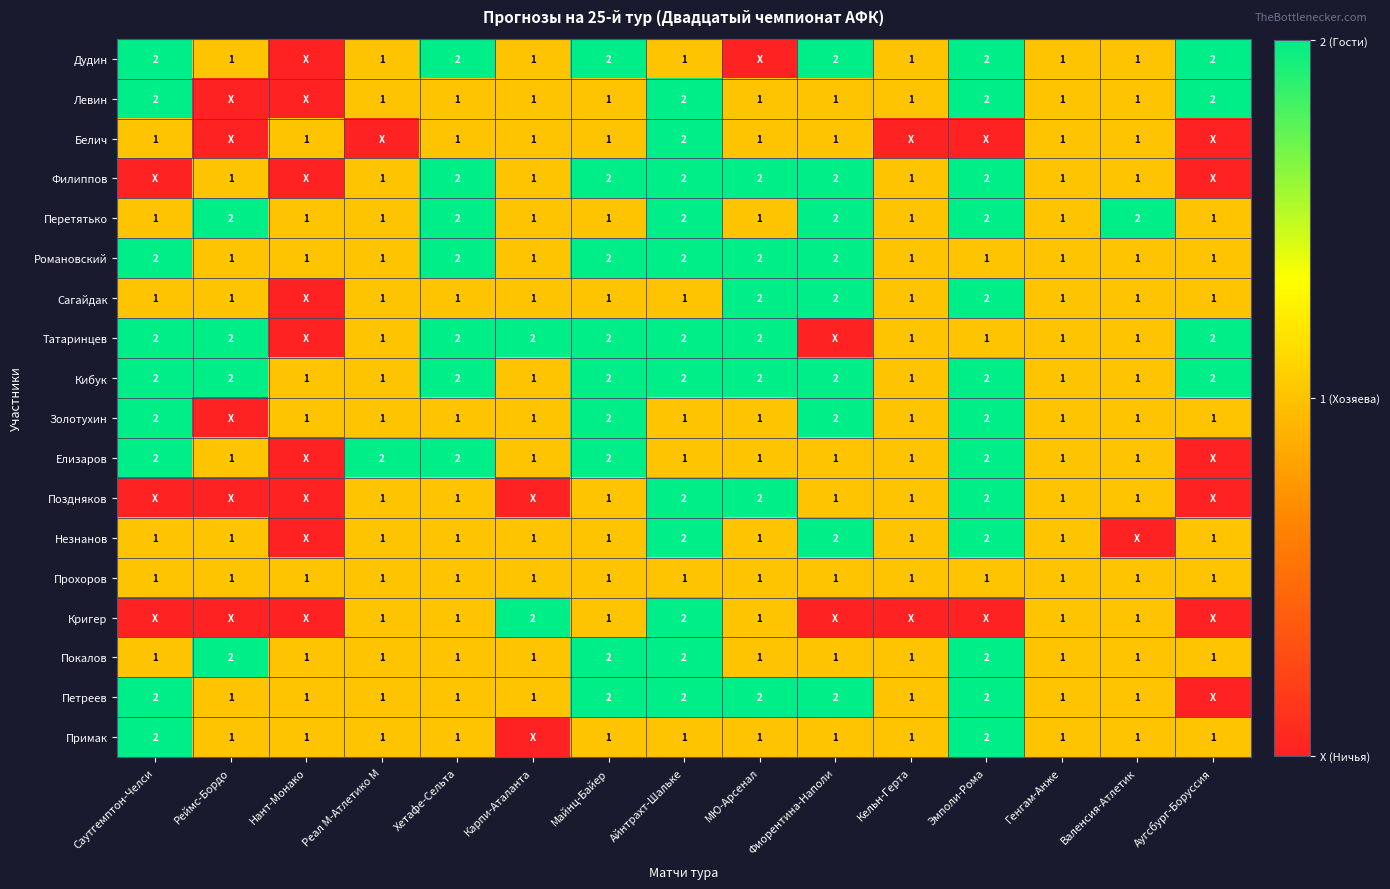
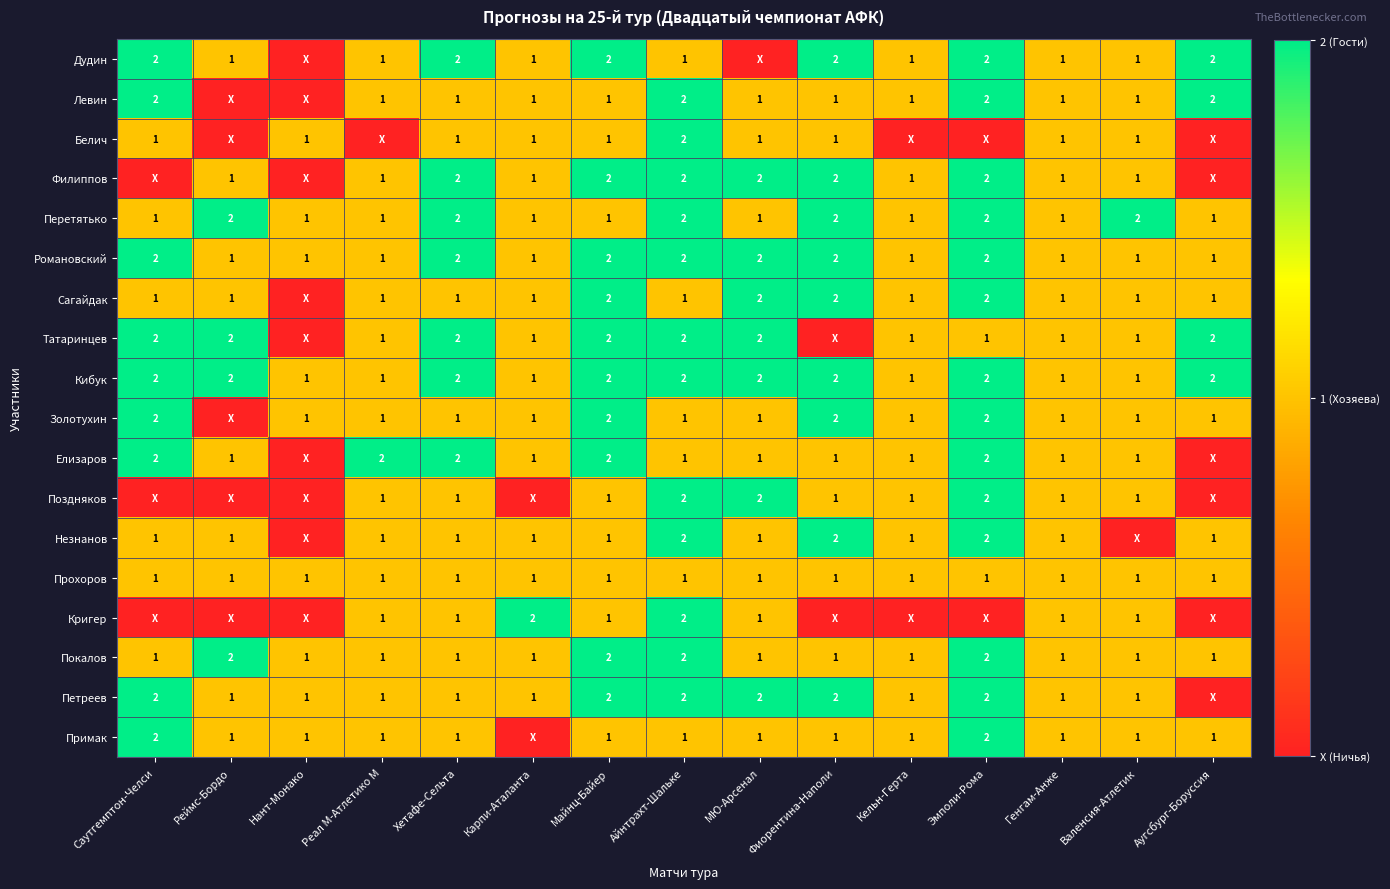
  {
    "Романовский": {
      "Саутгемптон-Челси": 2,
      "Реймс-Бордо": 1,
      "Нант-Монако": 1,
      "Реал М-Атлетико М": 1,
      "Хетафе-Сельта": 2,
      "Карпи-Аталанта": 1,
      "Майнц-Байер": 2,
      "Айнтрахт-Шальке": 2,
      "МЮ-Арсенал": 2,
      "Фиорентина-Наполи": 2,
      "Кельн-Герта": 1,
-     "Эмполи-Рома": 1,
+     "Эмполи-Рома": 2,
      "Генгам-Анже": 1,
      "Валенсия-Атлетик": 1,
      "Аугсбург-Боруссия": 1
    },
    "Сагайдак": {
      "Саутгемптон-Челси": 1,
      "Реймс-Бордо": 1,
      "Реал М-Атлетико М": 1,
      "Хетафе-Сельта": 1,
      "Карпи-Аталанта": 1,
-     "Майнц-Байер": 1,
+     "Майнц-Байер": 2,
      "Айнтрахт-Шальке": 1,
      "МЮ-Арсенал": 2,
      "Фиорентина-Наполи": 2,
      "Кельн-Герта": 1,
      "Эмполи-Рома": 2,
      "Генгам-Анже": 1,
      "Валенсия-Атлетик": 1,
      "Аугсбург-Боруссия": 1
    },
    "Татаринцев": {
      "Саутгемптон-Челси": 2,
      "Реймс-Бордо": 2,
      "Реал М-Атлетико М": 1,
      "Хетафе-Сельта": 2,
-     "Карпи-Аталанта": 2,
+     "Карпи-Аталанта": 1,
      "Майнц-Байер": 2,
      "Айнтрахт-Шальке": 2,
      "МЮ-Арсенал": 2,
      "Кельн-Герта": 1,
      "Эмполи-Рома": 1,
      "Генгам-Анже": 1,
      "Валенсия-Атлетик": 1,
      "Аугсбург-Боруссия": 2
    }
  }
